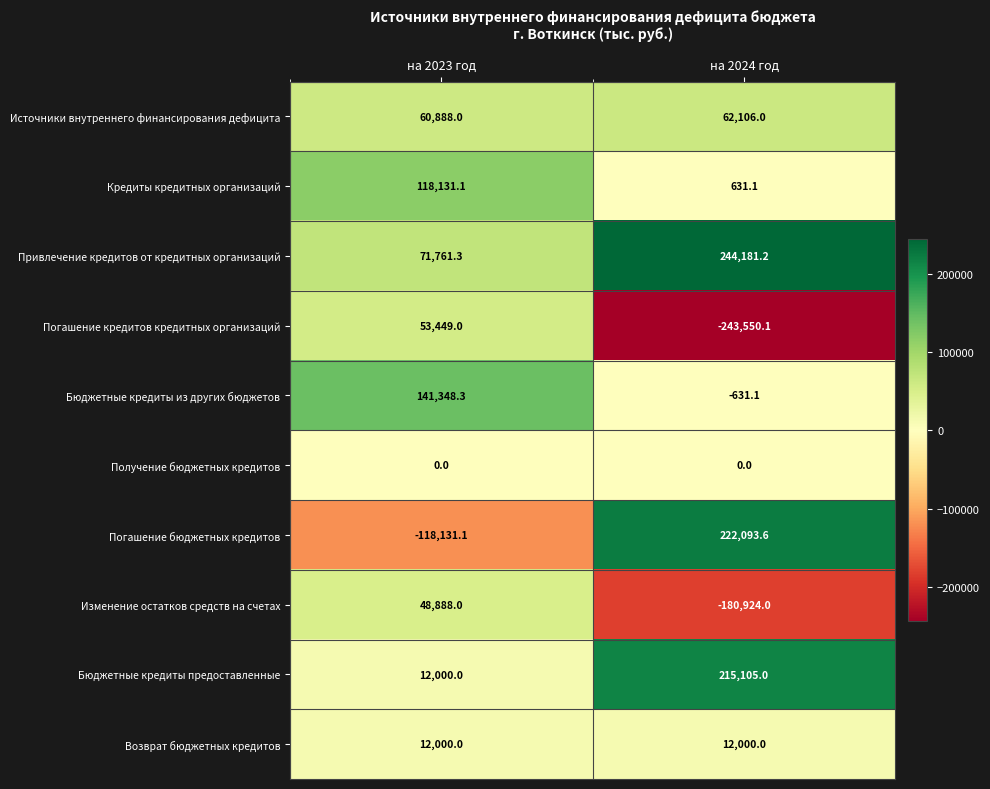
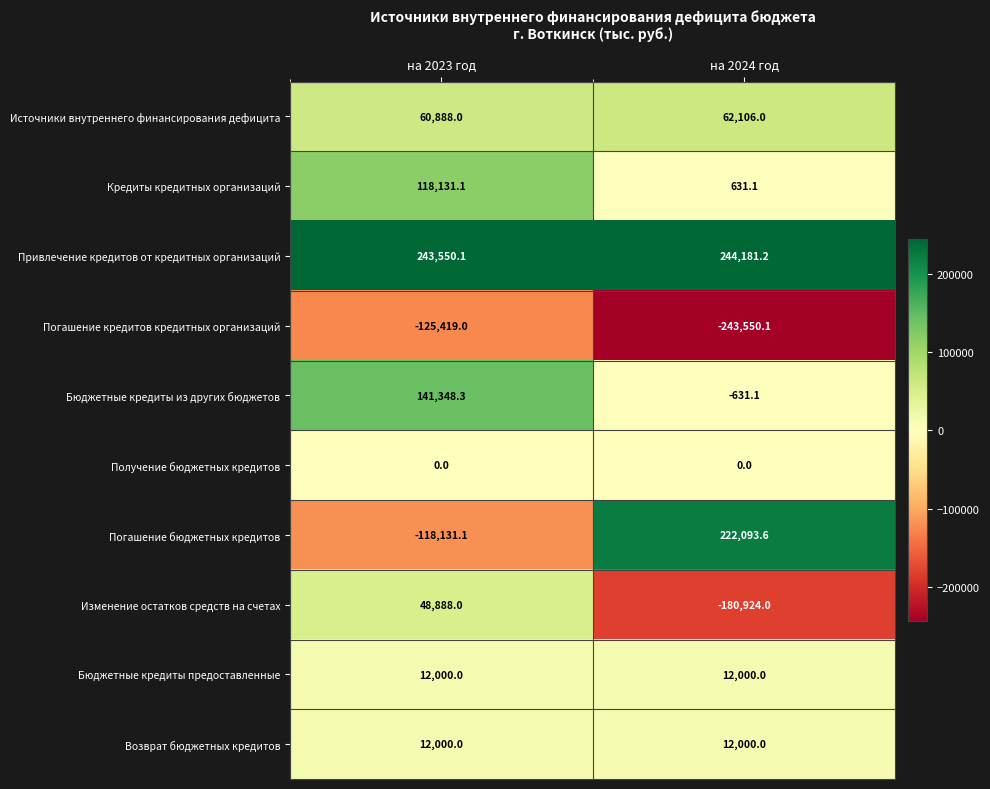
  {
    "Источники внутреннего финансирования дефицита": {
      "на 2023 год": "60,888.0",
      "на 2024 год": "62,106.0"
    },
    "Кредиты кредитных организаций": {
      "на 2023 год": "118,131.1",
      "на 2024 год": "631.1"
    },
    "Привлечение кредитов от кредитных организаций": {
-     "на 2023 год": "71,761.3",
+     "на 2023 год": "243,550.1",
      "на 2024 год": "244,181.2"
    },
    "Погашение кредитов кредитных организаций": {
-     "на 2023 год": "53,449.0",
+     "на 2023 год": "-125,419.0",
      "на 2024 год": "-243,550.1"
    },
    "Бюджетные кредиты из других бюджетов": {
      "на 2023 год": "141,348.3",
      "на 2024 год": "-631.1"
    },
    "Получение бюджетных кредитов": {
      "на 2023 год": "0.0",
      "на 2024 год": "0.0"
    },
    "Погашение бюджетных кредитов": {
      "на 2023 год": "-118,131.1",
      "на 2024 год": "222,093.6"
    },
    "Изменение остатков средств на счетах": {
      "на 2023 год": "48,888.0",
      "на 2024 год": "-180,924.0"
    },
    "Бюджетные кредиты предоставленные": {
      "на 2023 год": "12,000.0",
-     "на 2024 год": "215,105.0"
+     "на 2024 год": "12,000.0"
    },
    "Возврат бюджетных кредитов": {
      "на 2023 год": "12,000.0",
      "на 2024 год": "12,000.0"
    }
  }
